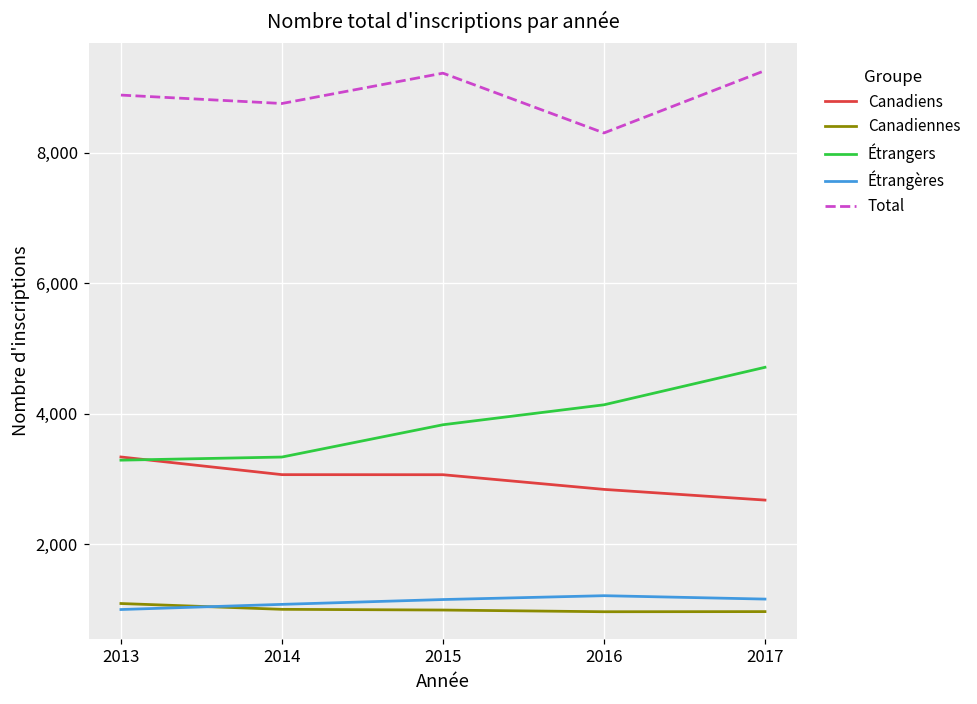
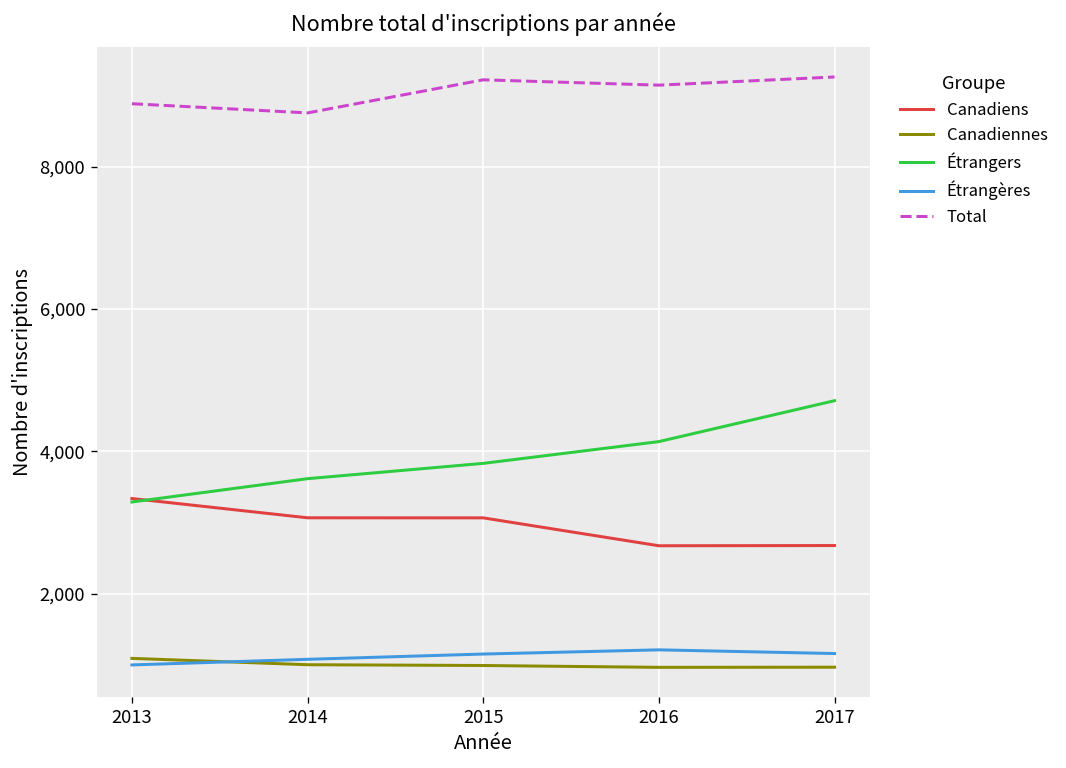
  {
    "Canadiens": {
      "2013": "3,300",
      "2014": "3,100",
      "2015": "3,100",
-     "2016": "2,800",
+     "2016": "2,700",
      "2017": "2,700"
    },
    "Canadiennes": {
      "2013": "1,100",
      "2014": "1,000",
      "2015": "1,000",
      "2016": "1,000",
      "2017": "1,000"
    },
    "Étrangers": {
      "2013": "3,300",
-     "2014": "3,300",
+     "2014": "3,600",
      "2015": "3,800",
      "2016": "4,100",
      "2017": "4,700"
    },
    "Étrangères": {
      "2013": "1,000",
      "2014": "1,100",
      "2015": "1,200",
      "2016": "1,200",
      "2017": "1,200"
    },
    "Total": {
      "2013": "8,900",
      "2014": "8,800",
      "2015": "9,200",
-     "2016": "8,300",
+     "2016": "9,100",
      "2017": "9,300"
    }
  }
